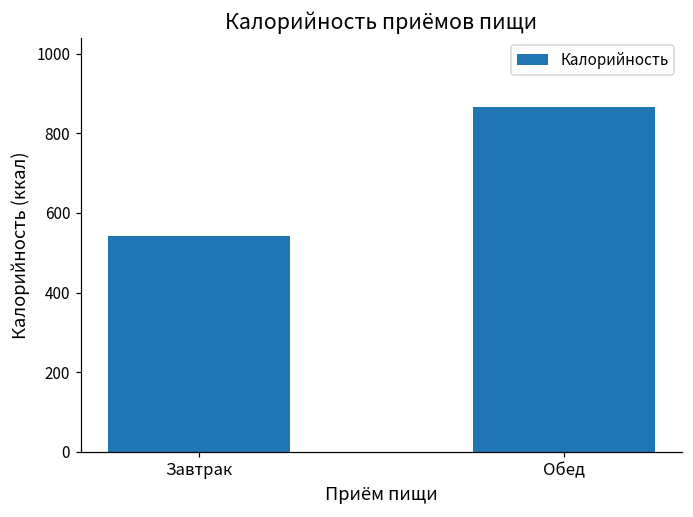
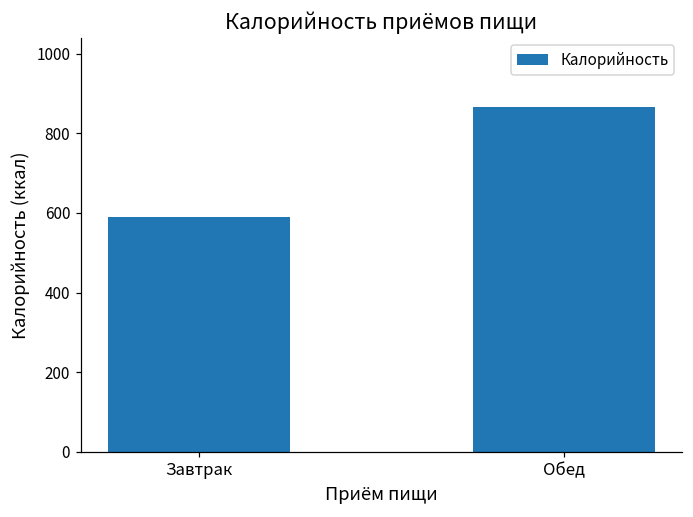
  {
-   "Завтрак": 540,
+   "Завтрак": 590,
    "Обед": 870
  }
